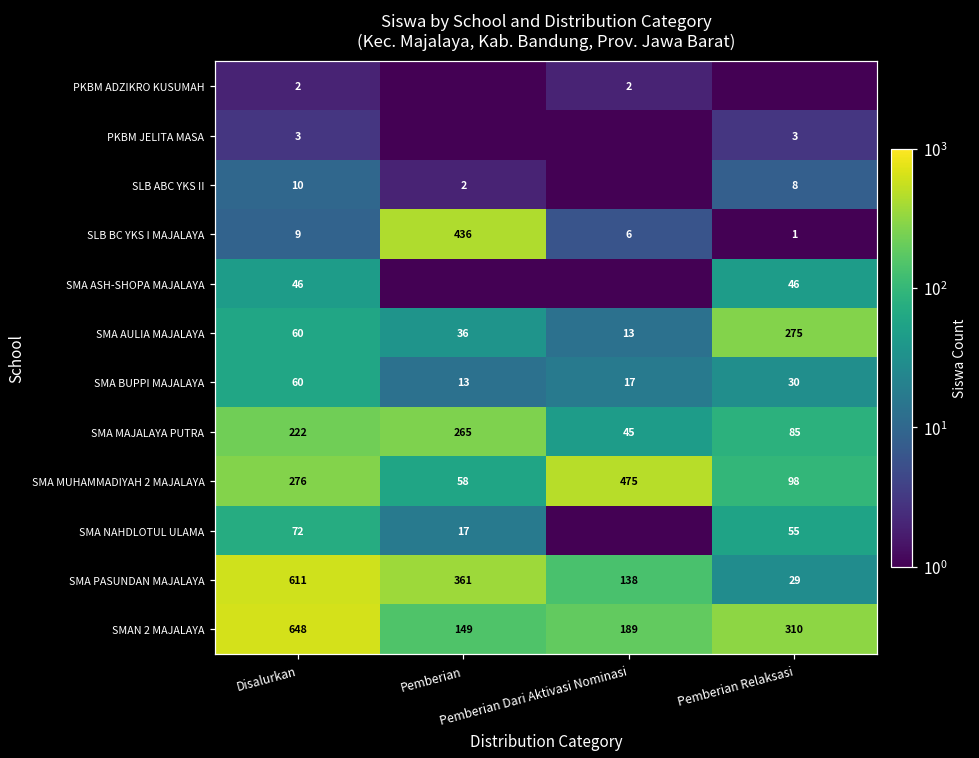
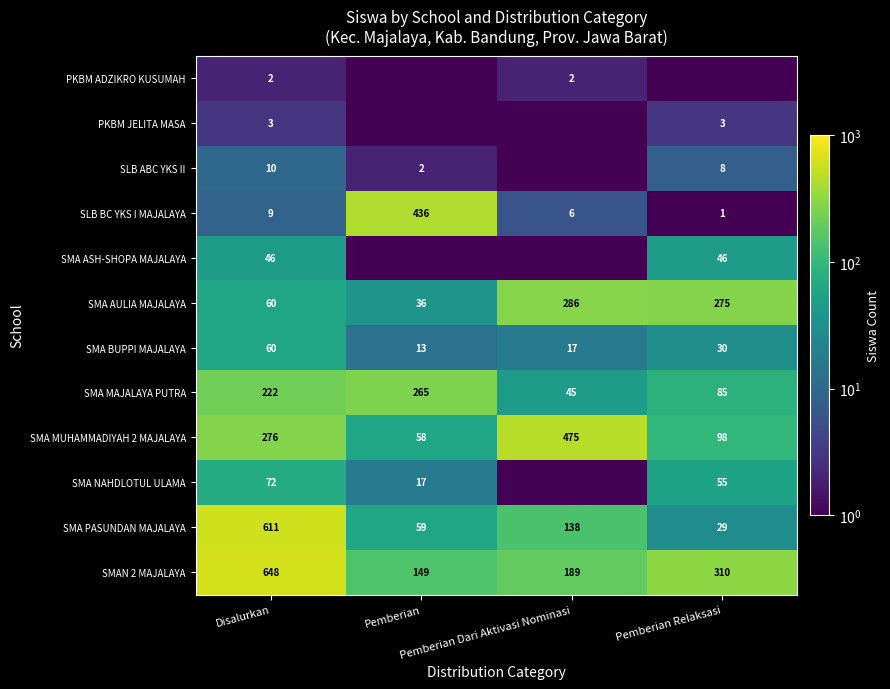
  {
    "PKBM ADZIKRO KUSUMAH": {
      "Disalurkan": 2,
      "Pemberian Dari Aktivasi Nominasi": 2
    },
    "PKBM JELITA MASA": {
      "Disalurkan": 3,
      "Pemberian Relaksasi": 3
    },
    "SLB ABC YKS II": {
      "Disalurkan": 10,
      "Pemberian": 2,
      "Pemberian Relaksasi": 8
    },
    "SLB BC YKS I MAJALAYA": {
      "Disalurkan": 9,
      "Pemberian": 436,
      "Pemberian Dari Aktivasi Nominasi": 6,
      "Pemberian Relaksasi": 1
    },
    "SMA ASH-SHOPA MAJALAYA": {
      "Disalurkan": 46,
      "Pemberian Relaksasi": 46
    },
    "SMA AULIA MAJALAYA": {
      "Disalurkan": 60,
      "Pemberian": 36,
-     "Pemberian Dari Aktivasi Nominasi": 13,
+     "Pemberian Dari Aktivasi Nominasi": 286,
      "Pemberian Relaksasi": 275
    },
    "SMA BUPPI MAJALAYA": {
      "Disalurkan": 60,
      "Pemberian": 13,
      "Pemberian Dari Aktivasi Nominasi": 17,
      "Pemberian Relaksasi": 30
    },
    "SMA MAJALAYA PUTRA": {
      "Disalurkan": 222,
      "Pemberian": 265,
      "Pemberian Dari Aktivasi Nominasi": 45,
      "Pemberian Relaksasi": 85
    },
    "SMA MUHAMMADIYAH 2 MAJALAYA": {
      "Disalurkan": 276,
      "Pemberian": 58,
      "Pemberian Dari Aktivasi Nominasi": 475,
      "Pemberian Relaksasi": 98
    },
    "SMA NAHDLOTUL ULAMA": {
      "Disalurkan": 72,
      "Pemberian": 17,
      "Pemberian Relaksasi": 55
    },
    "SMA PASUNDAN MAJALAYA": {
      "Disalurkan": 611,
-     "Pemberian": 361,
+     "Pemberian": 59,
      "Pemberian Dari Aktivasi Nominasi": 138,
      "Pemberian Relaksasi": 29
    },
    "SMAN 2 MAJALAYA": {
      "Disalurkan": 648,
      "Pemberian": 149,
      "Pemberian Dari Aktivasi Nominasi": 189,
      "Pemberian Relaksasi": 310
    }
  }
